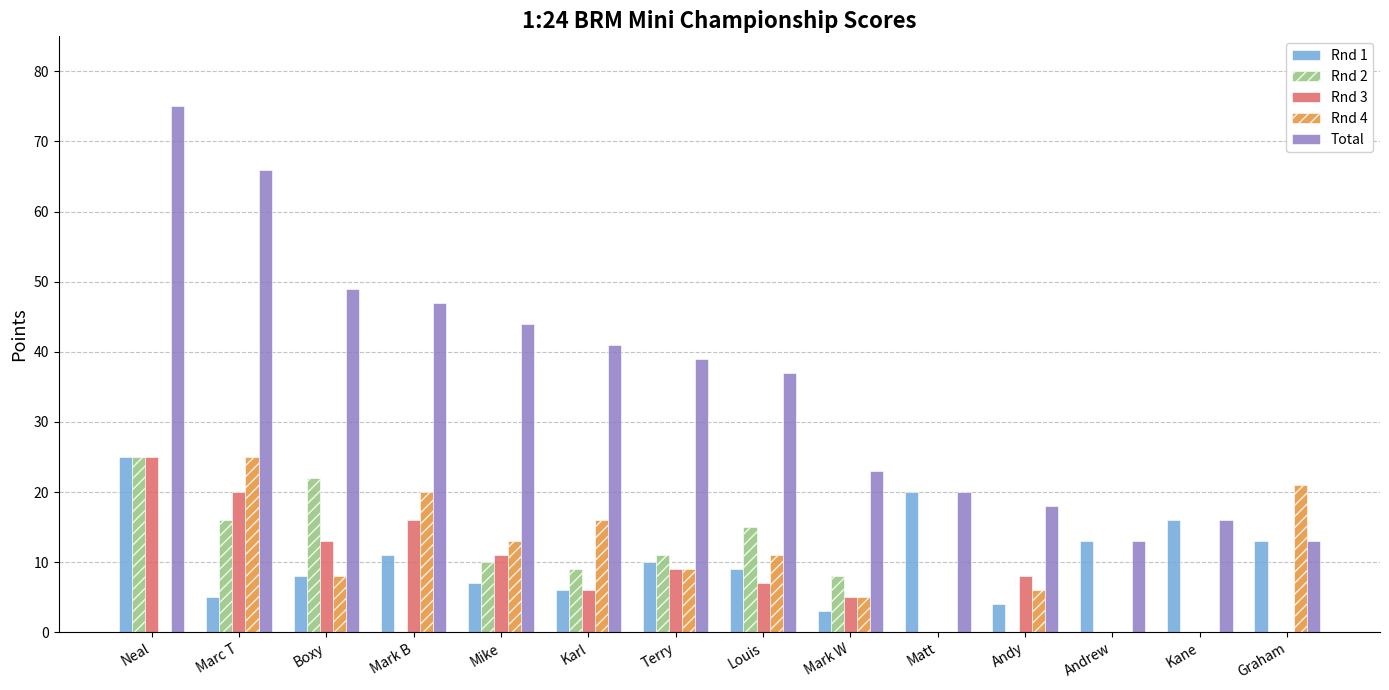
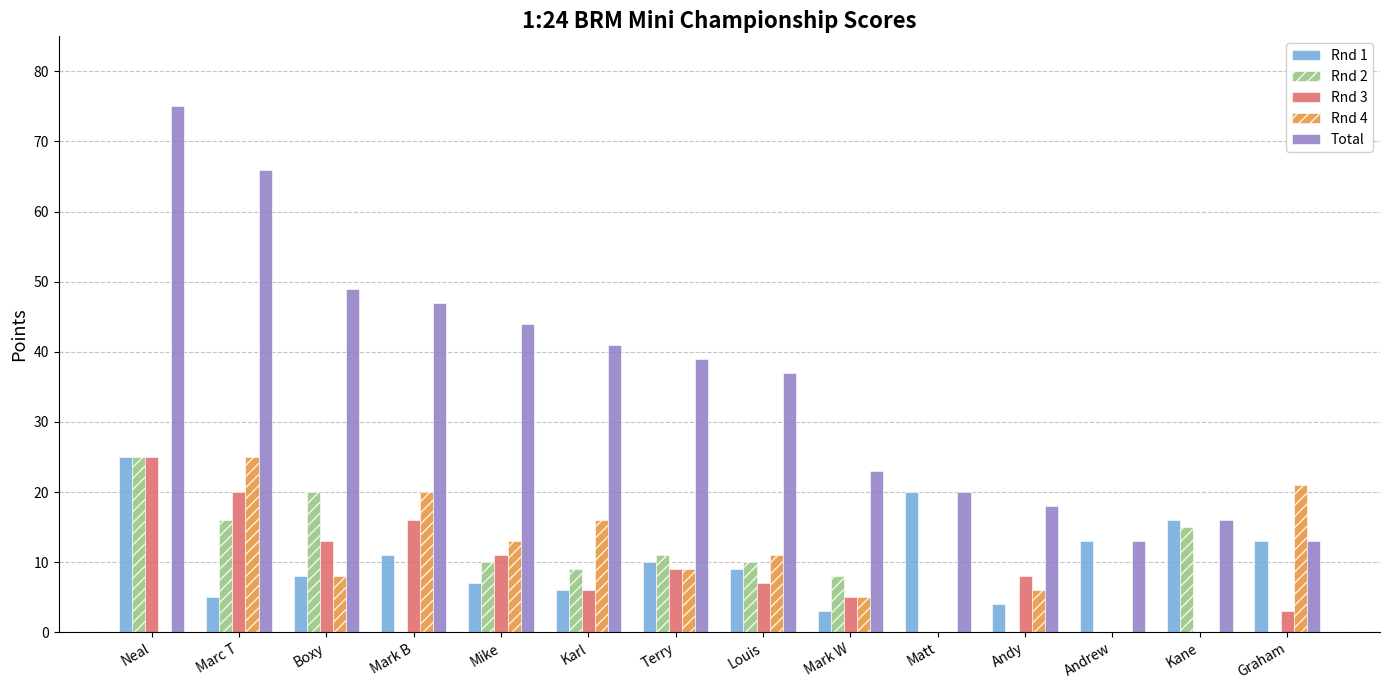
  {
    "Rnd 2": {
      "Neal": 25,
      "Marc T": 16,
-     "Boxy": 22,
+     "Boxy": 20,
      "Mark B": 0,
      "Mike": 10,
      "Karl": 9,
      "Terry": 11,
-     "Louis": 15,
+     "Louis": 10,
      "Mark W": 8,
      "Matt": 0,
      "Andy": 0,
      "Andrew": 0,
-     "Kane": 0,
+     "Kane": 15,
      "Graham": 0
    },
    "Rnd 3": {
      "Neal": 25,
      "Marc T": 20,
      "Boxy": 13,
      "Mark B": 16,
      "Mike": 11,
      "Karl": 6,
      "Terry": 9,
      "Louis": 7,
      "Mark W": 5,
      "Matt": 0,
      "Andy": 8,
      "Andrew": 0,
      "Kane": 0,
-     "Graham": 0
+     "Graham": 3
    },
    "Rnd 4": {
      "Neal": 0,
      "Marc T": 25,
      "Boxy": 8,
      "Mark B": 20,
      "Mike": 13,
      "Karl": 16,
      "Terry": 9,
      "Louis": 11,
      "Mark W": 5,
      "Matt": 0,
      "Andy": 6,
      "Andrew": 0,
      "Kane": 0,
      "Graham": 21
    }
  }
